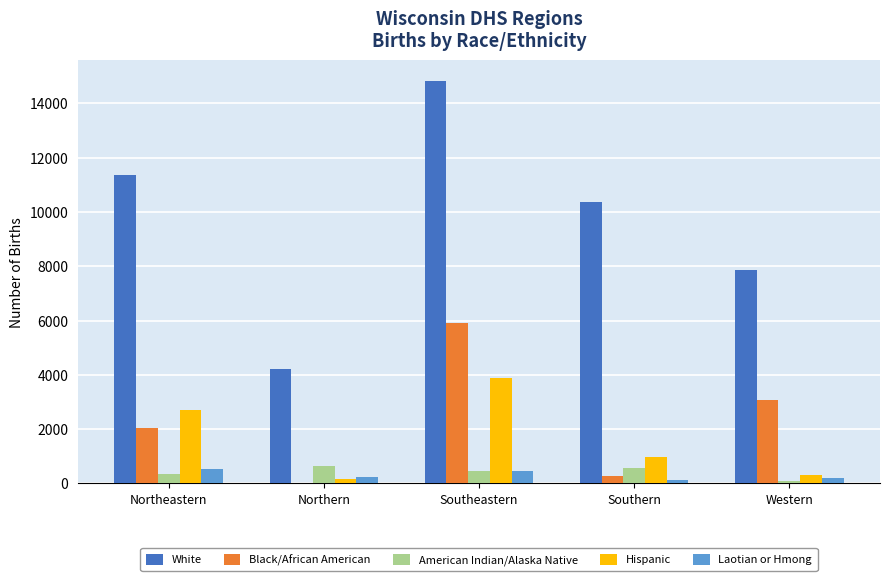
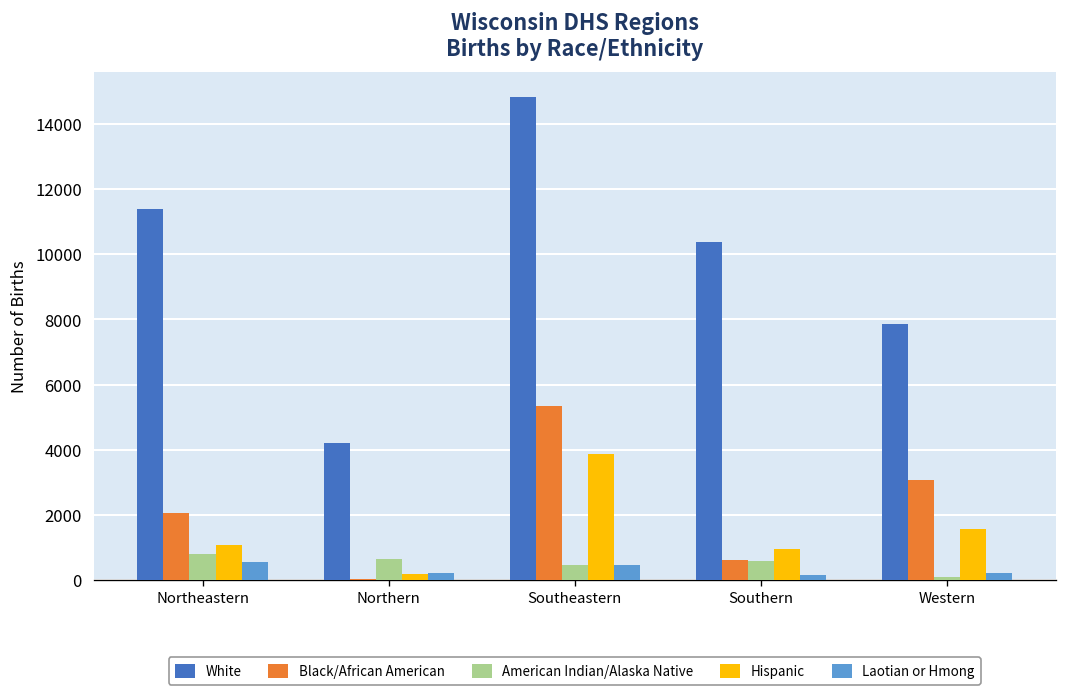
  {
    "Black/African American": {
      "Northeastern": 2000,
-     "Southeastern": 5900,
-     "Southern": 300,
+     "Southeastern": 5300,
+     "Southern": 600,
      "Western": 3100
    },
    "American Indian/Alaska Native": {
-     "Northeastern": 300,
+     "Northeastern": 800,
      "Northern": 700,
      "Southeastern": 500,
      "Southern": 600
    },
    "Hispanic": {
-     "Northeastern": 2700,
+     "Northeastern": 1100,
      "Northern": 200,
      "Southeastern": 3900,
      "Southern": 1000,
-     "Western": 300
+     "Western": 1600
    }
  }
